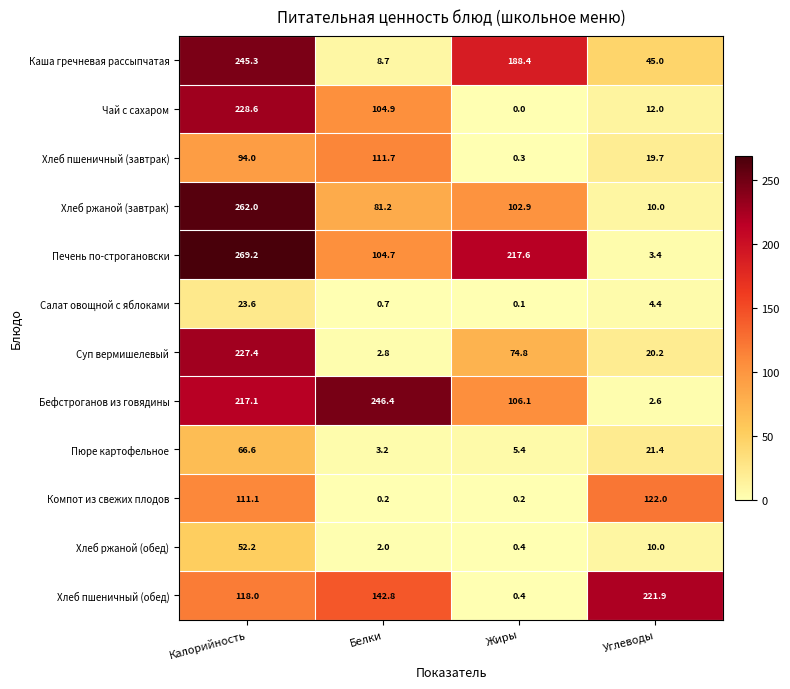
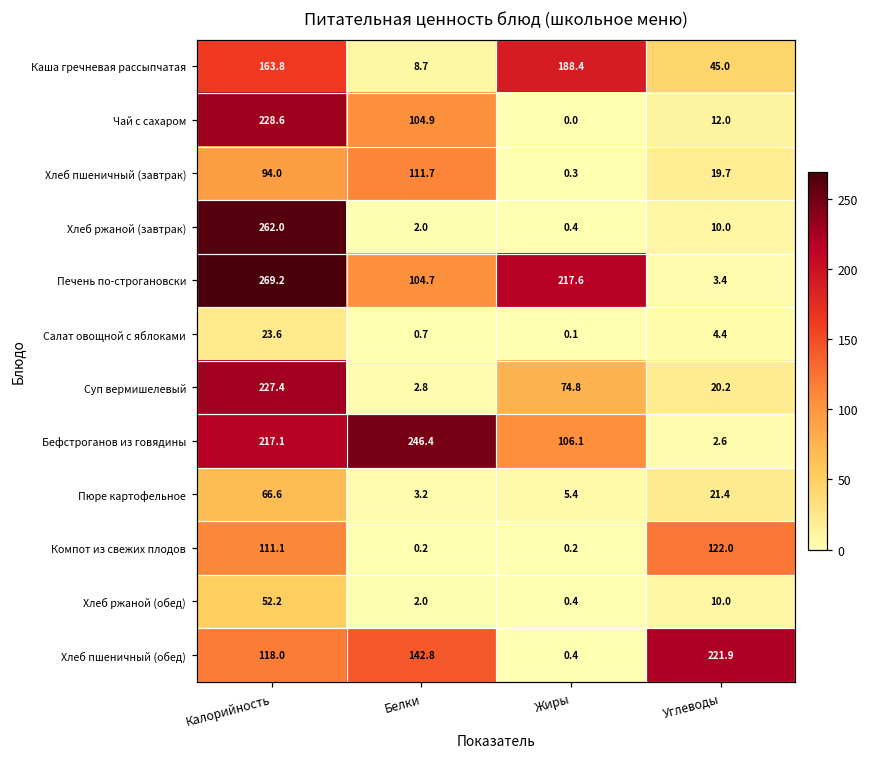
  {
    "Каша гречневая рассыпчатая": {
-     "Калорийность": 245.3,
+     "Калорийность": 163.8,
      "Белки": 8.7,
      "Жиры": 188.4,
      "Углеводы": 45.0
    },
    "Чай с сахаром": {
      "Калорийность": 228.6,
      "Белки": 104.9,
      "Жиры": 0.0,
      "Углеводы": 12.0
    },
    "Хлеб пшеничный (завтрак)": {
      "Калорийность": 94.0,
      "Белки": 111.7,
      "Жиры": 0.3,
      "Углеводы": 19.7
    },
    "Хлеб ржаной (завтрак)": {
      "Калорийность": 262.0,
-     "Белки": 81.2,
-     "Жиры": 102.9,
+     "Белки": 2.0,
+     "Жиры": 0.4,
      "Углеводы": 10.0
    },
    "Печень по-строгановски": {
      "Калорийность": 269.2,
      "Белки": 104.7,
      "Жиры": 217.6,
      "Углеводы": 3.4
    },
    "Салат овощной с яблоками": {
      "Калорийность": 23.6,
      "Белки": 0.7,
      "Жиры": 0.1,
      "Углеводы": 4.4
    },
    "Суп вермишелевый": {
      "Калорийность": 227.4,
      "Белки": 2.8,
      "Жиры": 74.8,
      "Углеводы": 20.2
    },
    "Бефстроганов из говядины": {
      "Калорийность": 217.1,
      "Белки": 246.4,
      "Жиры": 106.1,
      "Углеводы": 2.6
    },
    "Пюре картофельное": {
      "Калорийность": 66.6,
      "Белки": 3.2,
      "Жиры": 5.4,
      "Углеводы": 21.4
    },
    "Компот из свежих плодов": {
      "Калорийность": 111.1,
      "Белки": 0.2,
      "Жиры": 0.2,
      "Углеводы": 122.0
    },
    "Хлеб ржаной (обед)": {
      "Калорийность": 52.2,
      "Белки": 2.0,
      "Жиры": 0.4,
      "Углеводы": 10.0
    },
    "Хлеб пшеничный (обед)": {
      "Калорийность": 118.0,
      "Белки": 142.8,
      "Жиры": 0.4,
      "Углеводы": 221.9
    }
  }
